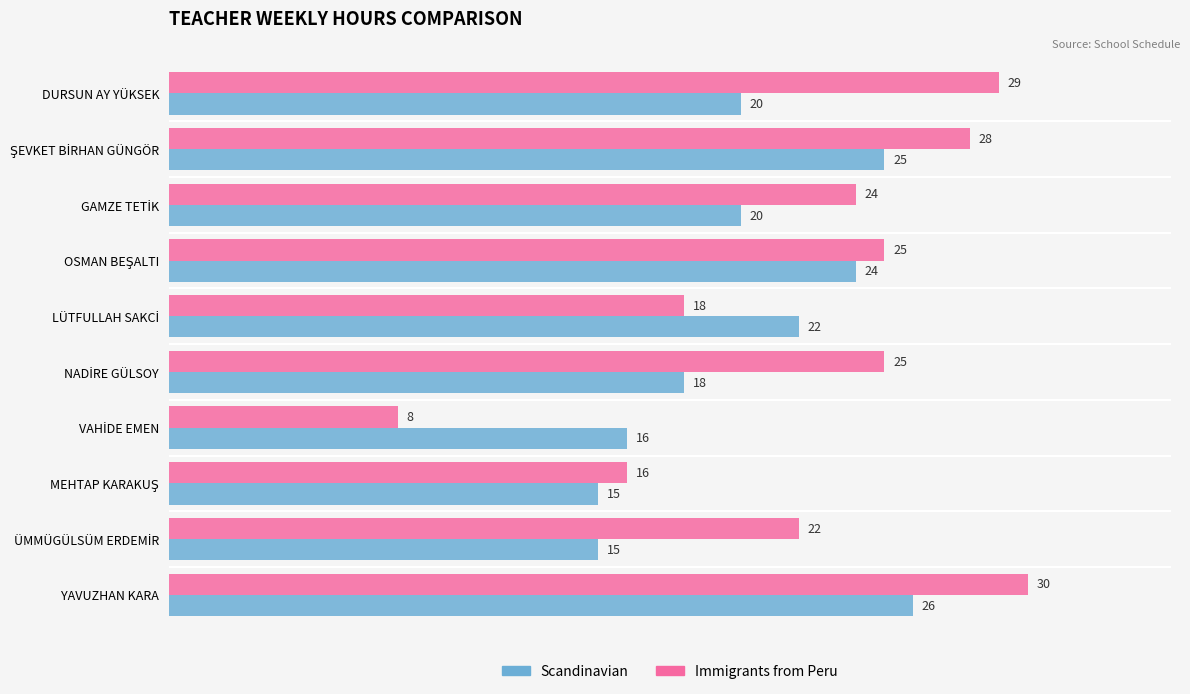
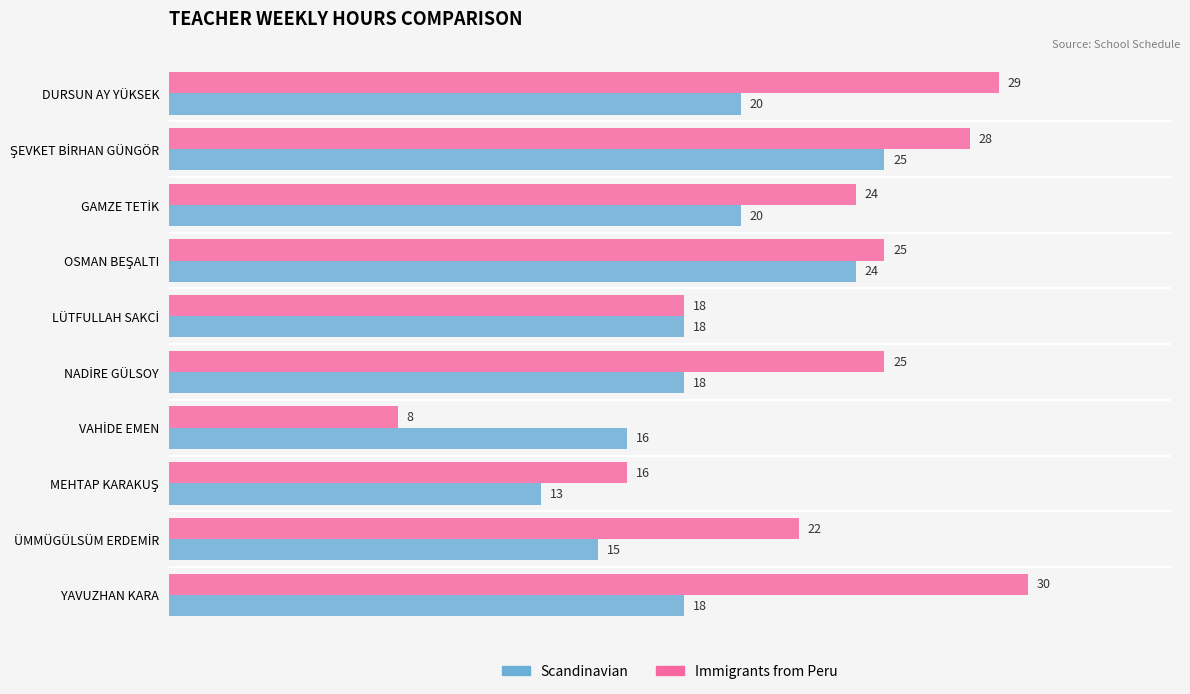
  {
    "Scandinavian": {
      "DURSUN AY YÜKSEK": 20,
      "ŞEVKET BİRHAN GÜNGÖR": 25,
      "GAMZE TETİK": 20,
      "OSMAN BEŞALTI": 24,
-     "LÜTFULLAH SAKCİ": 22,
+     "LÜTFULLAH SAKCİ": 18,
      "NADİRE GÜLSOY": 18,
      "VAHİDE EMEN": 16,
-     "MEHTAP KARAKUŞ": 15,
+     "MEHTAP KARAKUŞ": 13,
      "ÜMMÜGÜLSÜM ERDEMİR": 15,
-     "YAVUZHAN KARA": 26
+     "YAVUZHAN KARA": 18
    },
    "Immigrants from Peru": {
      "DURSUN AY YÜKSEK": 29,
      "ŞEVKET BİRHAN GÜNGÖR": 28,
      "GAMZE TETİK": 24,
      "OSMAN BEŞALTI": 25,
      "LÜTFULLAH SAKCİ": 18,
      "NADİRE GÜLSOY": 25,
      "VAHİDE EMEN": 8,
      "MEHTAP KARAKUŞ": 16,
      "ÜMMÜGÜLSÜM ERDEMİR": 22,
      "YAVUZHAN KARA": 30
    }
  }
